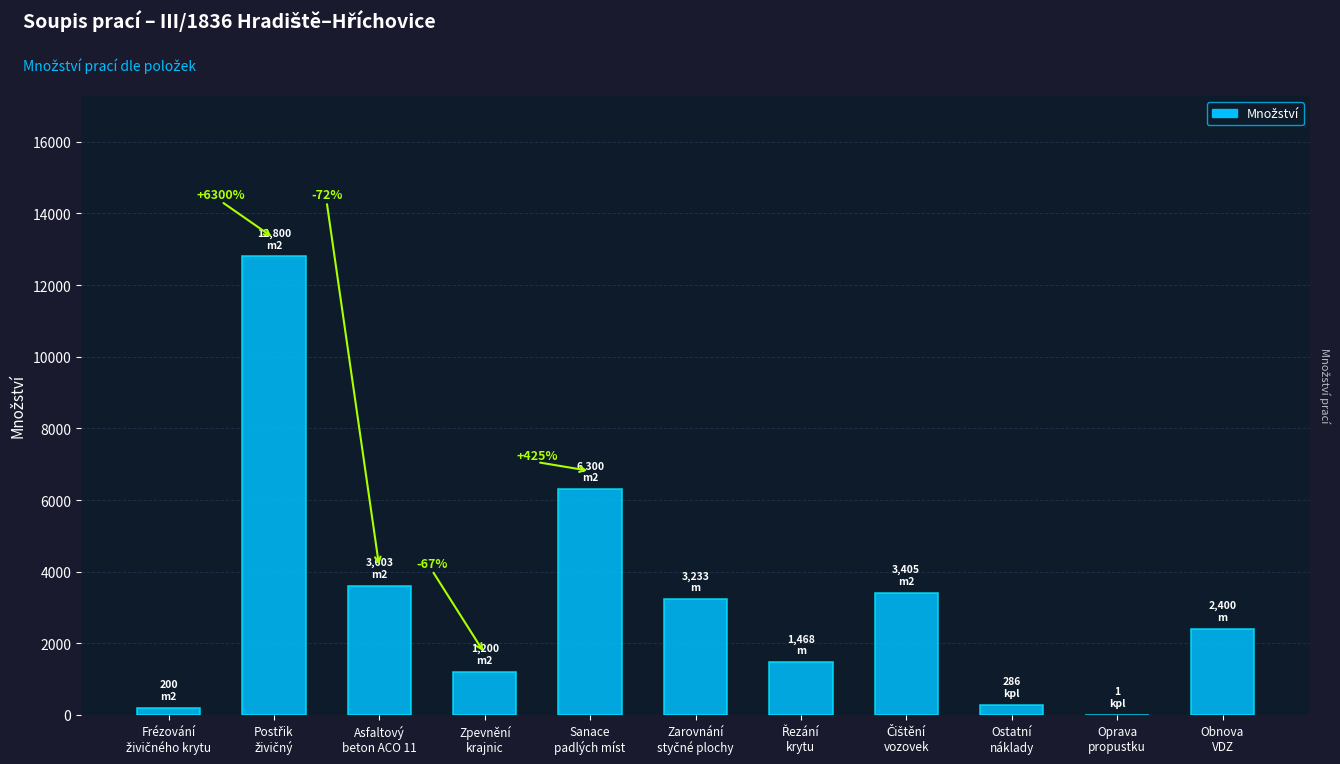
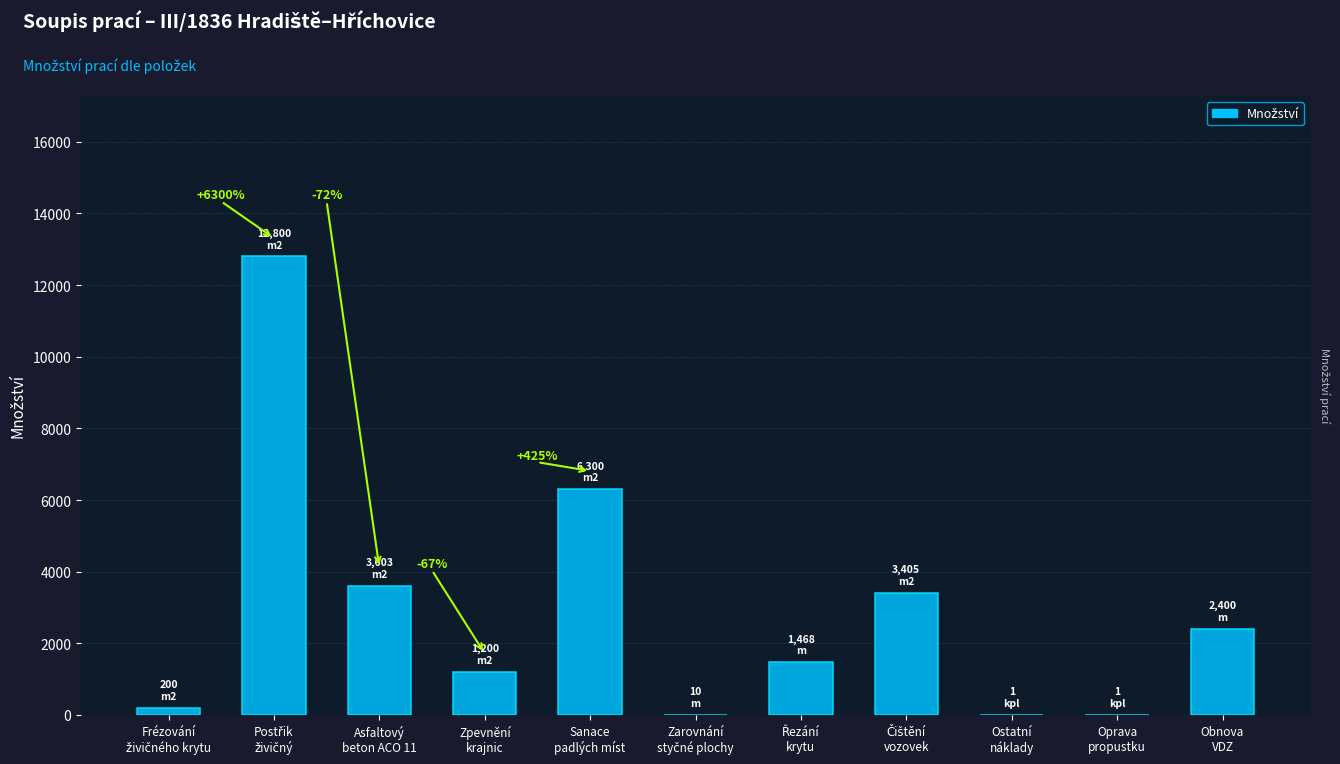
  {
    "Frézování živičného krytu": "200",
    "Postřik živičný": "12,800",
    "Asfaltový beton ACO 11": "3,603",
    "Zpevnění krajnic": "1,200",
    "Sanace padlých míst": "6,300",
-   "Zarovnání styčné plochy": "3,233",
+   "Zarovnání styčné plochy": "10",
    "Řezání krytu": "1,468",
    "Čištění vozovek": "3,405",
-   "Ostatní náklady": "286",
+   "Ostatní náklady": "1",
    "Oprava propustku": "1",
    "Obnova VDZ": "2,400"
  }
